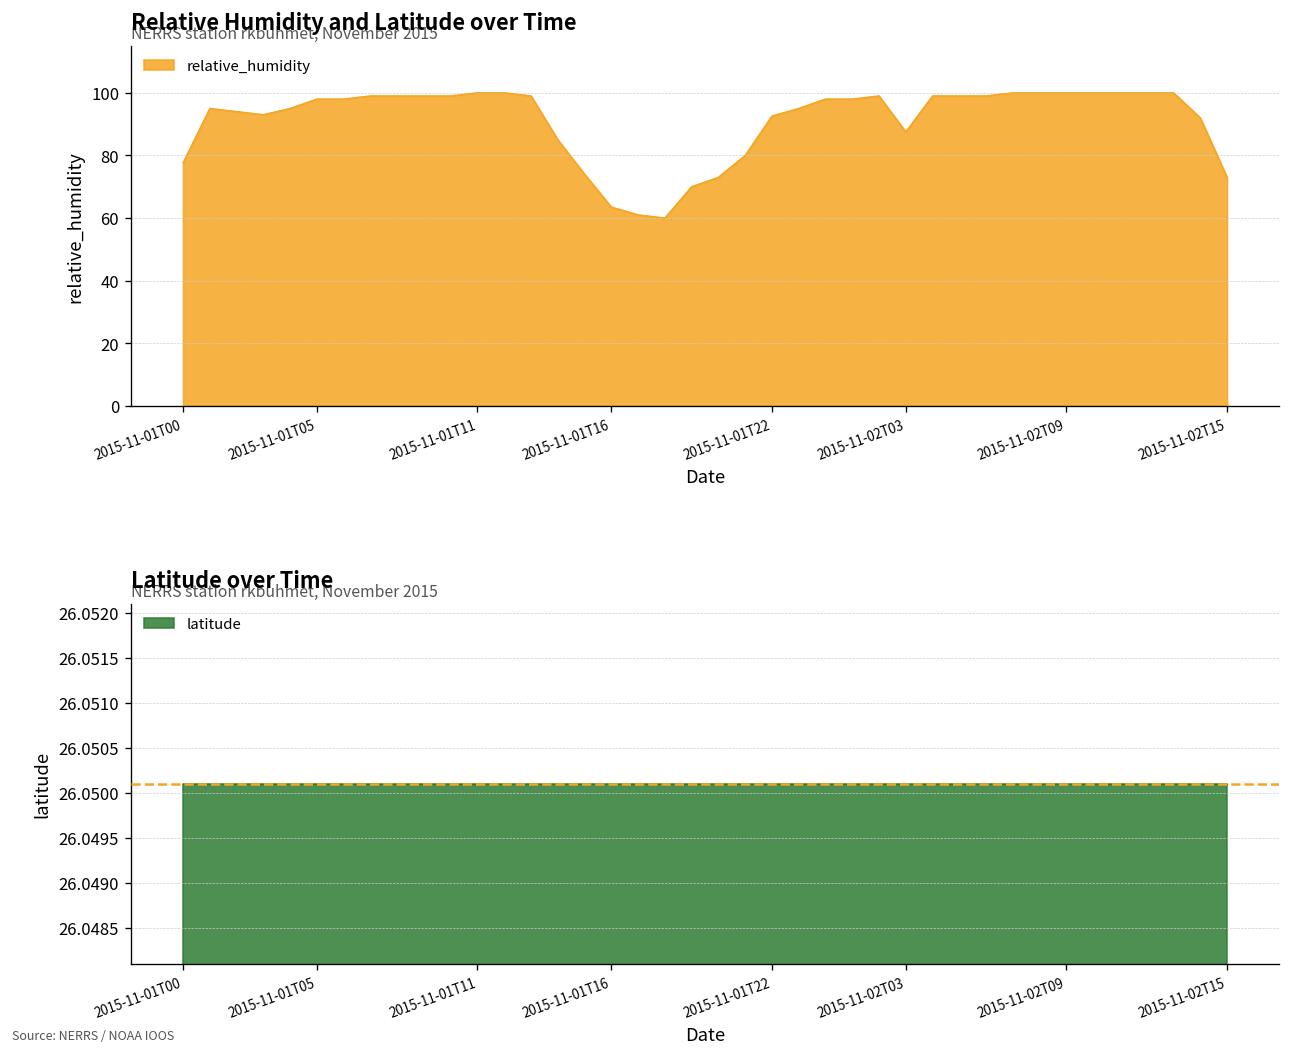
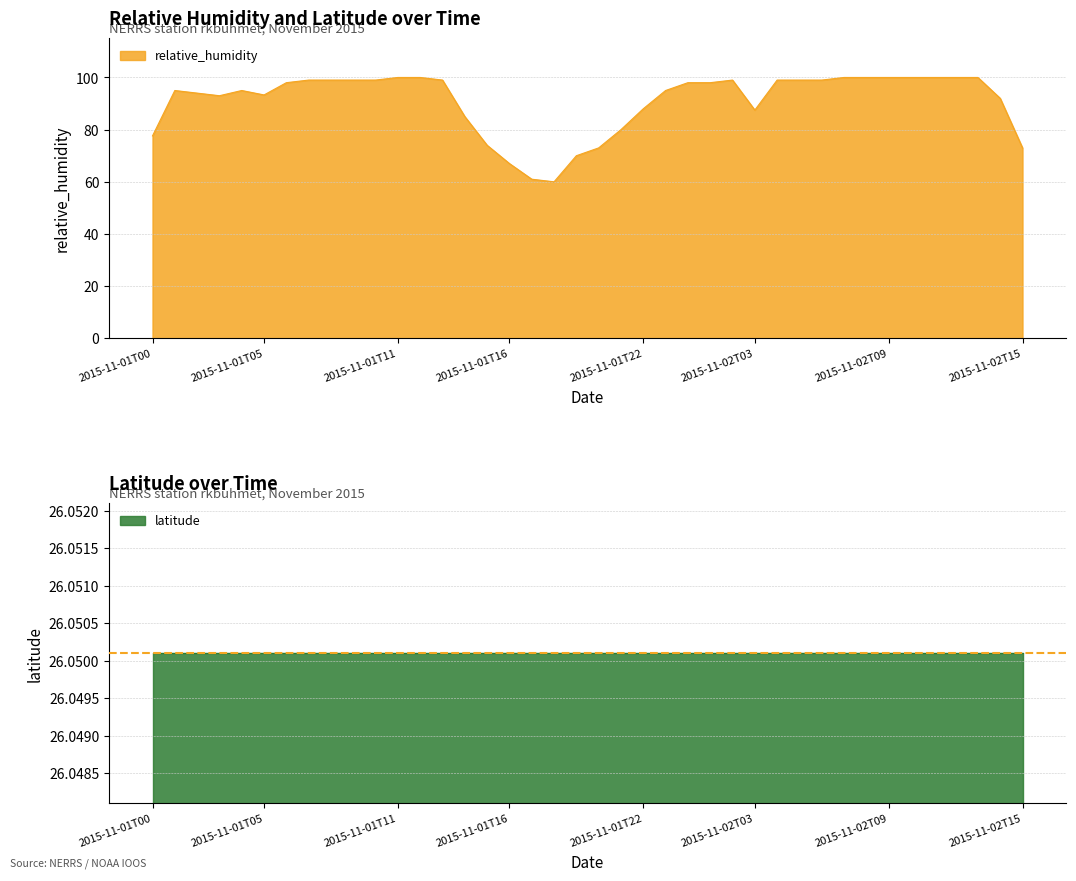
  {
    "Relative Humidity and Latitude over Time": {
      "2015-11-01T00": 78,
-     "2015-11-01T05": 98,
+     "2015-11-01T05": 93,
      "2015-11-01T11": 100,
-     "2015-11-01T16": 64,
-     "2015-11-01T22": 93,
+     "2015-11-01T16": 67,
+     "2015-11-01T22": 88,
      "2015-11-02T03": 88,
      "2015-11-02T09": 100,
      "2015-11-02T15": 73
    },
    "Latitude over Time": {
      "2015-11-01T00": 26.0501,
      "2015-11-01T05": 26.0501,
      "2015-11-01T11": 26.0501,
      "2015-11-01T16": 26.0501,
      "2015-11-01T22": 26.0501,
      "2015-11-02T03": 26.0501,
      "2015-11-02T09": 26.0501,
      "2015-11-02T15": 26.0501
    }
  }
